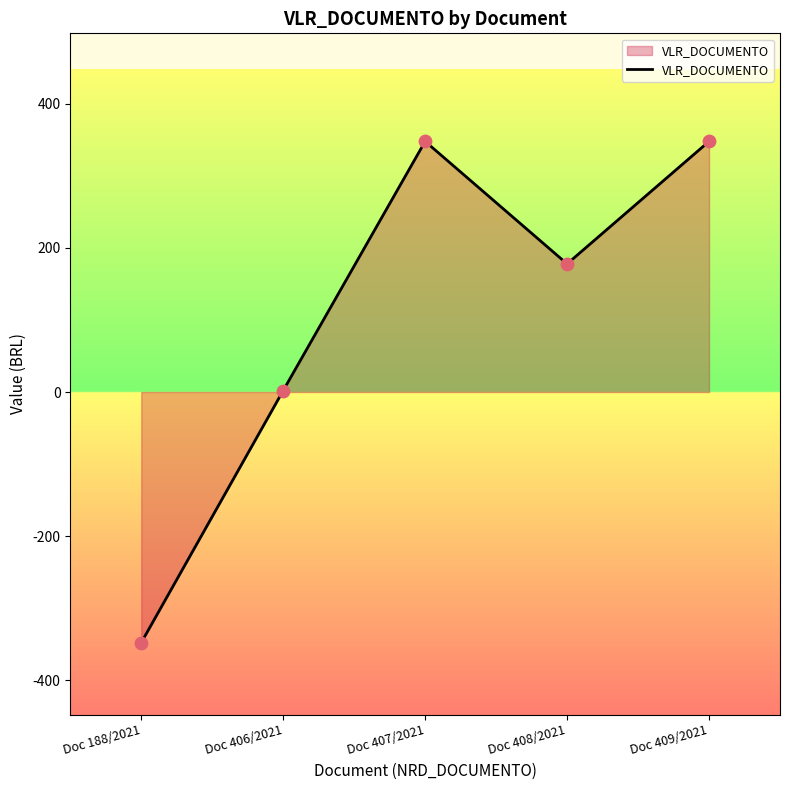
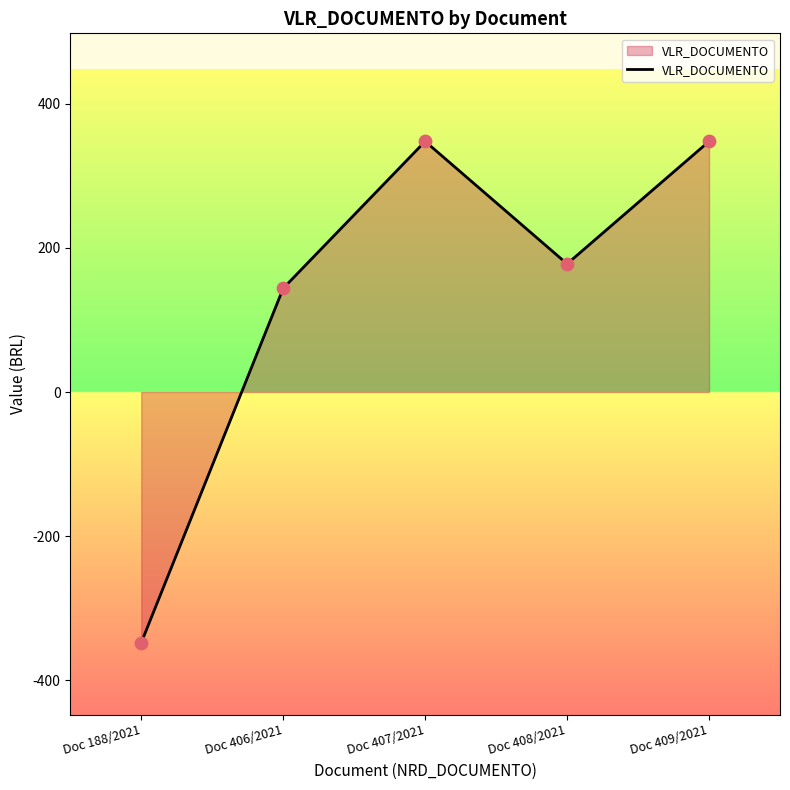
  {
    "VLR_DOCUMENTO": {
-     "Doc 406/2021": 0
+     "Doc 406/2021": 140
    }
  }
